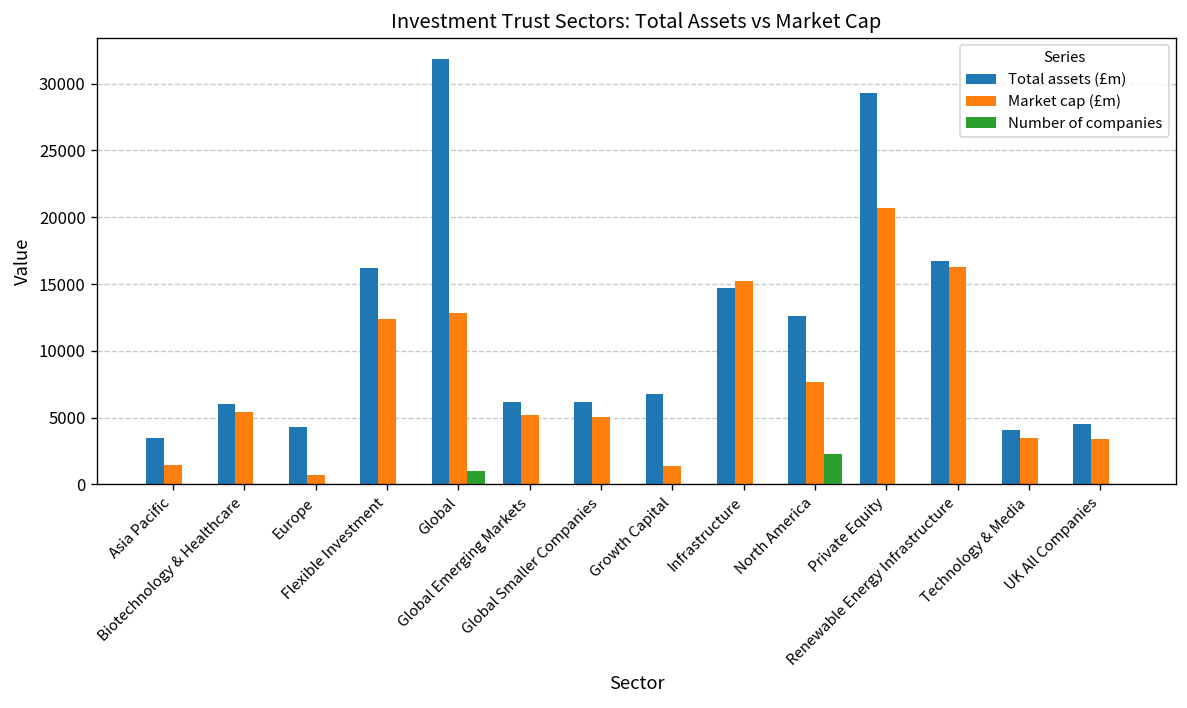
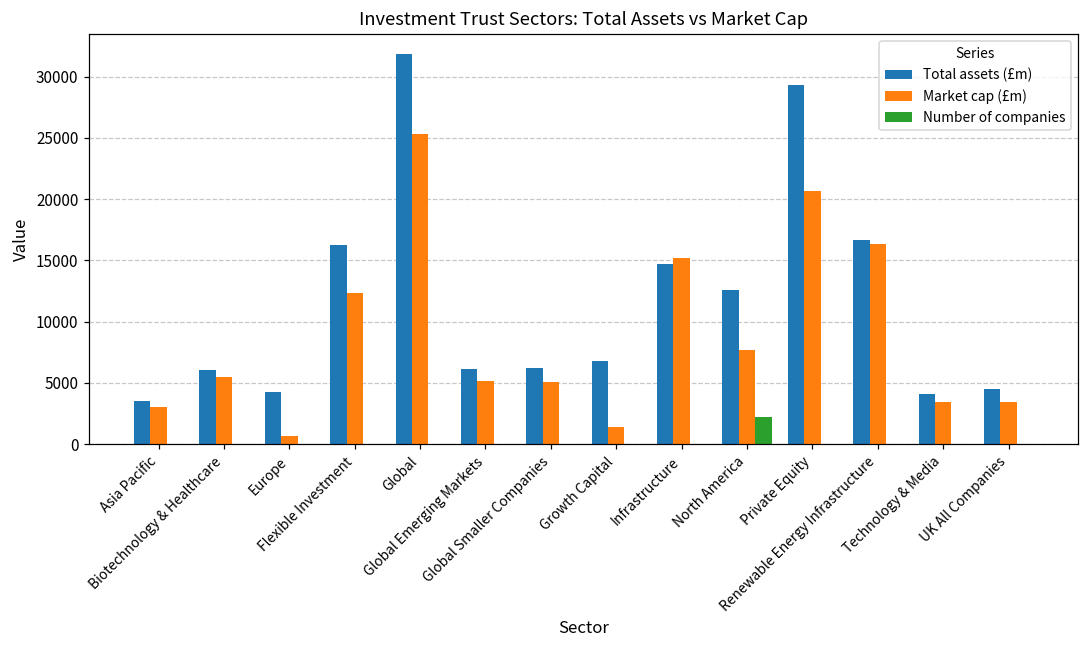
  {
    "Total assets (£m)": {
      "Asia Pacific": 3500,
      "Biotechnology & Healthcare": 6000,
      "Europe": 4300,
      "Flexible Investment": 16200,
      "Global": 31900,
      "Global Emerging Markets": 6100,
      "Global Smaller Companies": 6200,
      "Growth Capital": 6800,
      "Infrastructure": 14700,
      "North America": 12600,
      "Private Equity": 29300,
      "Renewable Energy Infrastructure": 16700,
      "Technology & Media": 4100,
      "UK All Companies": 4500
    },
    "Market cap (£m)": {
-     "Asia Pacific": 1400,
+     "Asia Pacific": 3000,
      "Biotechnology & Healthcare": 5500,
      "Europe": 700,
      "Flexible Investment": 12400,
-     "Global": 12900,
+     "Global": 25300,
      "Global Emerging Markets": 5200,
      "Global Smaller Companies": 5100,
      "Growth Capital": 1400,
      "Infrastructure": 15200,
      "North America": 7700,
      "Private Equity": 20700,
      "Renewable Energy Infrastructure": 16300,
      "Technology & Media": 3500,
      "UK All Companies": 3400
    },
    "Number of companies": {
-     "Global": 1000,
+     "Global": 0,
      "North America": 2200
    }
  }
